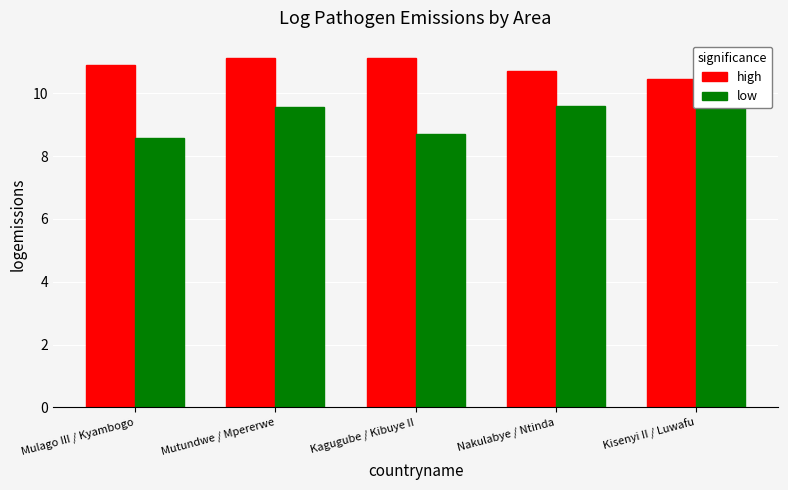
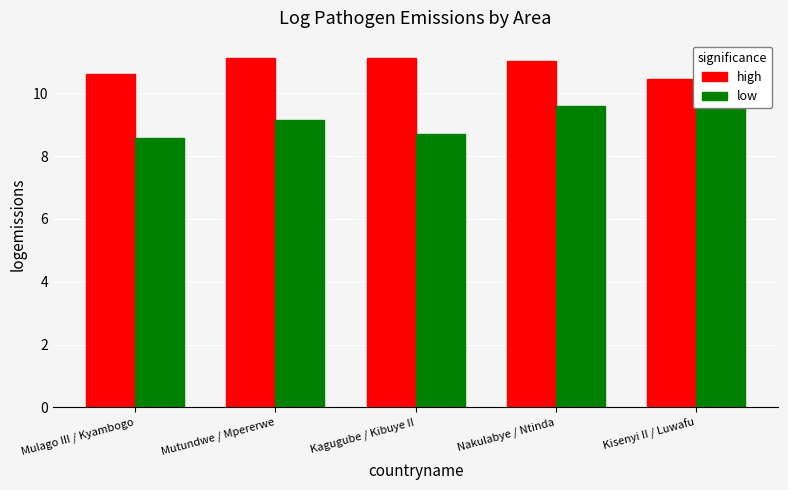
  {
    "high": {
-     "Mulago III / Kyambogo": 10.9,
+     "Mulago III / Kyambogo": 10.6,
      "Mutundwe / Mpererwe": 11.1,
      "Kagugube / Kibuye II": 11.1,
-     "Nakulabye / Ntinda": 10.7,
+     "Nakulabye / Ntinda": 11.0,
      "Kisenyi II / Luwafu": 10.5
    },
    "low": {
      "Mulago III / Kyambogo": 8.6,
-     "Mutundwe / Mpererwe": 9.6,
+     "Mutundwe / Mpererwe": 9.1,
      "Kagugube / Kibuye II": 8.7,
      "Nakulabye / Ntinda": 9.6
    }
  }
